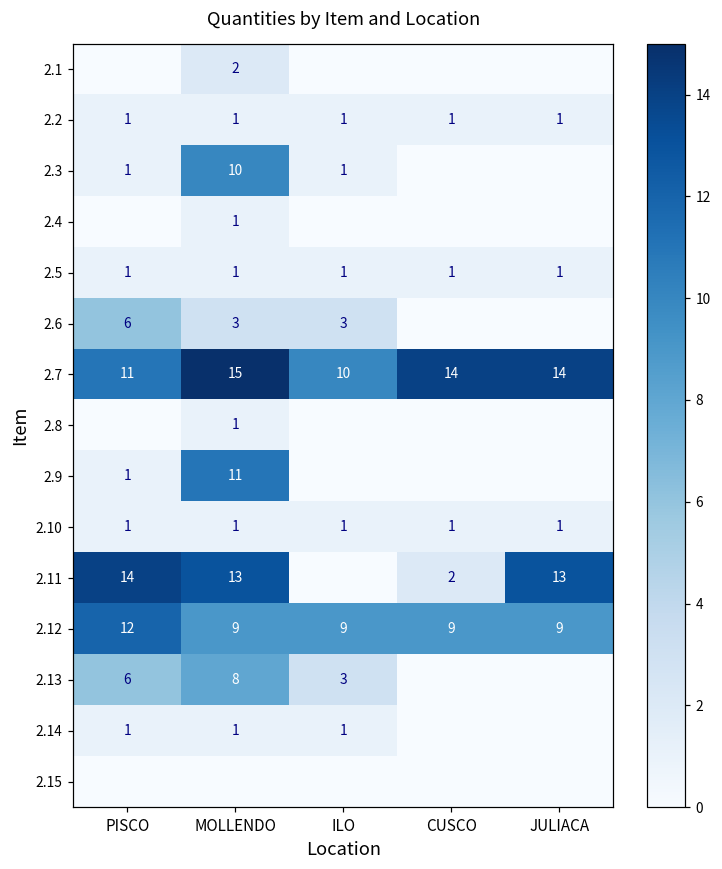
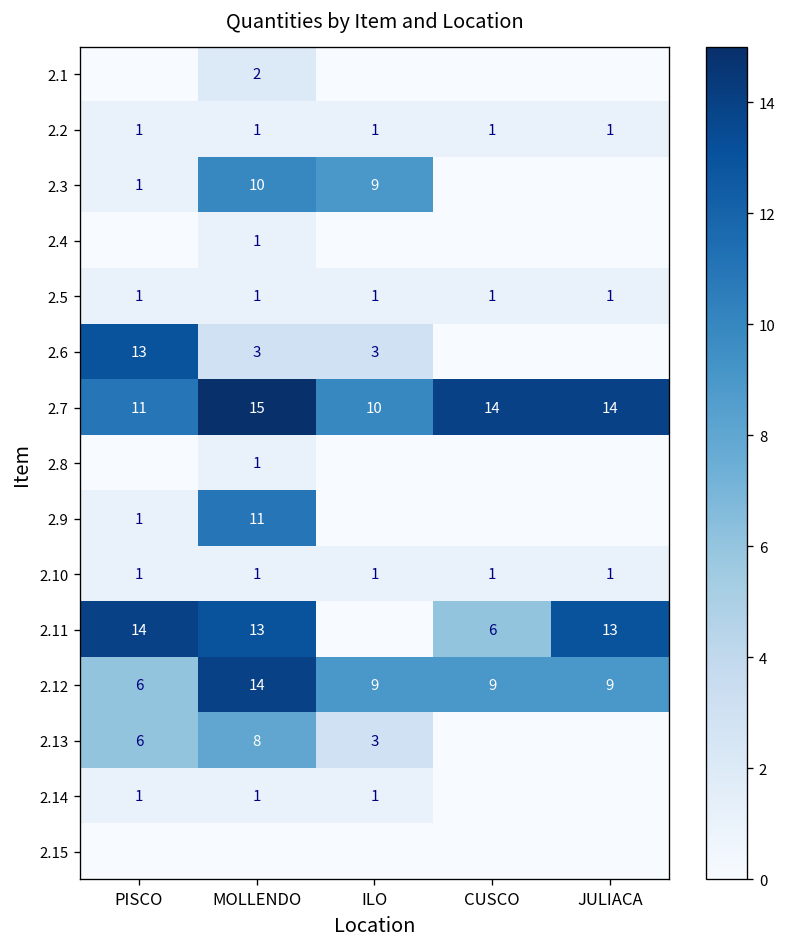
  {
    "2.1": {
      "MOLLENDO": 2
    },
    "2.2": {
      "PISCO": 1,
      "MOLLENDO": 1,
      "ILO": 1,
      "CUSCO": 1,
      "JULIACA": 1
    },
    "2.3": {
      "PISCO": 1,
      "MOLLENDO": 10,
-     "ILO": 1
+     "ILO": 9
    },
    "2.4": {
      "MOLLENDO": 1
    },
    "2.5": {
      "PISCO": 1,
      "MOLLENDO": 1,
      "ILO": 1,
      "CUSCO": 1,
      "JULIACA": 1
    },
    "2.6": {
-     "PISCO": 6,
+     "PISCO": 13,
      "MOLLENDO": 3,
      "ILO": 3
    },
    "2.7": {
      "PISCO": 11,
      "MOLLENDO": 15,
      "ILO": 10,
      "CUSCO": 14,
      "JULIACA": 14
    },
    "2.8": {
      "MOLLENDO": 1
    },
    "2.9": {
      "PISCO": 1,
      "MOLLENDO": 11
    },
    "2.10": {
      "PISCO": 1,
      "MOLLENDO": 1,
      "ILO": 1,
      "CUSCO": 1,
      "JULIACA": 1
    },
    "2.11": {
      "PISCO": 14,
      "MOLLENDO": 13,
-     "CUSCO": 2,
+     "CUSCO": 6,
      "JULIACA": 13
    },
    "2.12": {
-     "PISCO": 12,
-     "MOLLENDO": 9,
+     "PISCO": 6,
+     "MOLLENDO": 14,
      "ILO": 9,
      "CUSCO": 9,
      "JULIACA": 9
    },
    "2.13": {
      "PISCO": 6,
      "MOLLENDO": 8,
      "ILO": 3
    },
    "2.14": {
      "PISCO": 1,
      "MOLLENDO": 1,
      "ILO": 1
    }
  }
